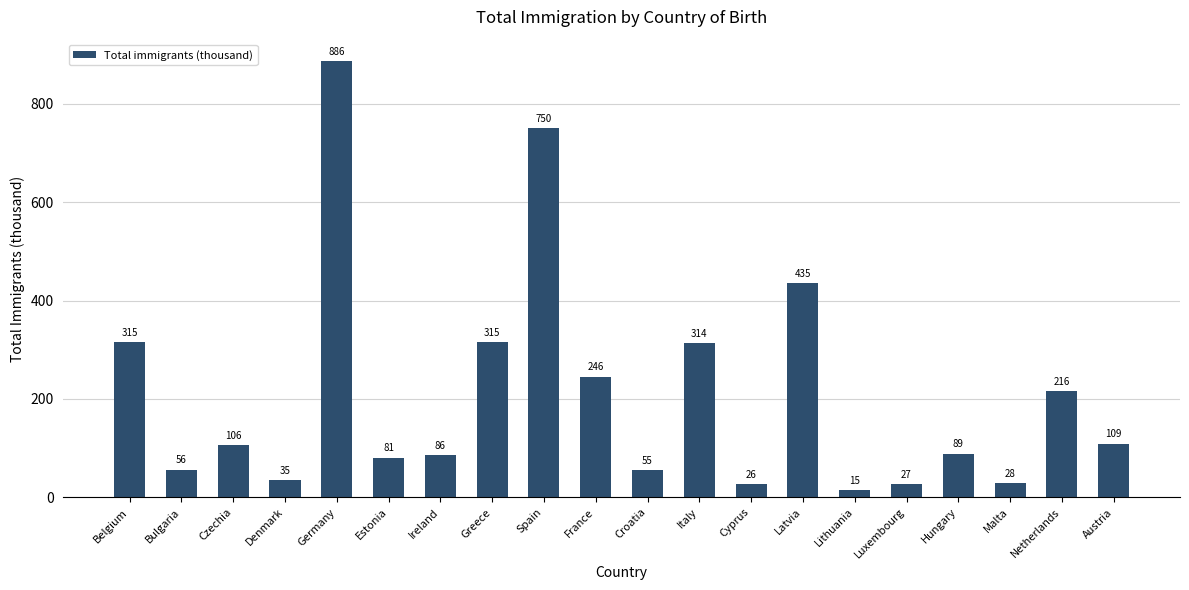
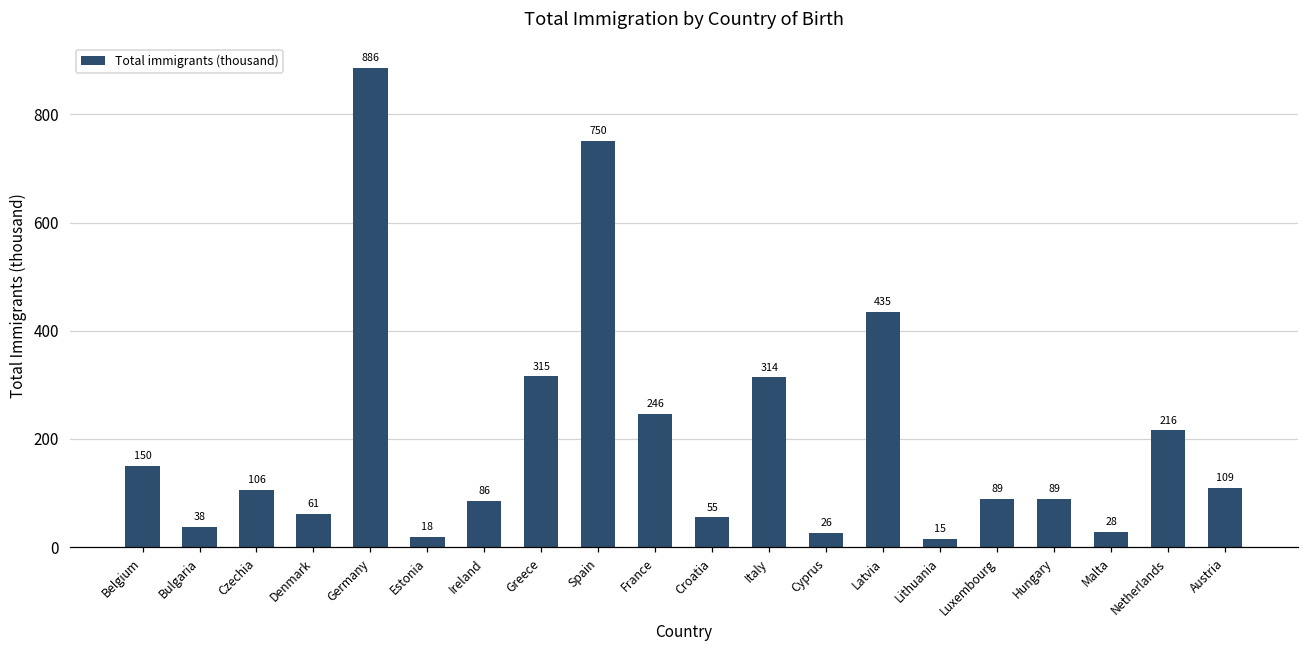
  {
-   "Belgium": 315,
-   "Bulgaria": 56,
+   "Belgium": 150,
+   "Bulgaria": 38,
    "Czechia": 106,
-   "Denmark": 35,
+   "Denmark": 61,
    "Germany": 886,
-   "Estonia": 81,
+   "Estonia": 18,
    "Ireland": 86,
    "Greece": 315,
    "Spain": 750,
    "France": 246,
    "Croatia": 55,
    "Italy": 314,
    "Cyprus": 26,
    "Latvia": 435,
    "Lithuania": 15,
-   "Luxembourg": 27,
+   "Luxembourg": 89,
    "Hungary": 89,
    "Malta": 28,
    "Netherlands": 216,
    "Austria": 109
  }
